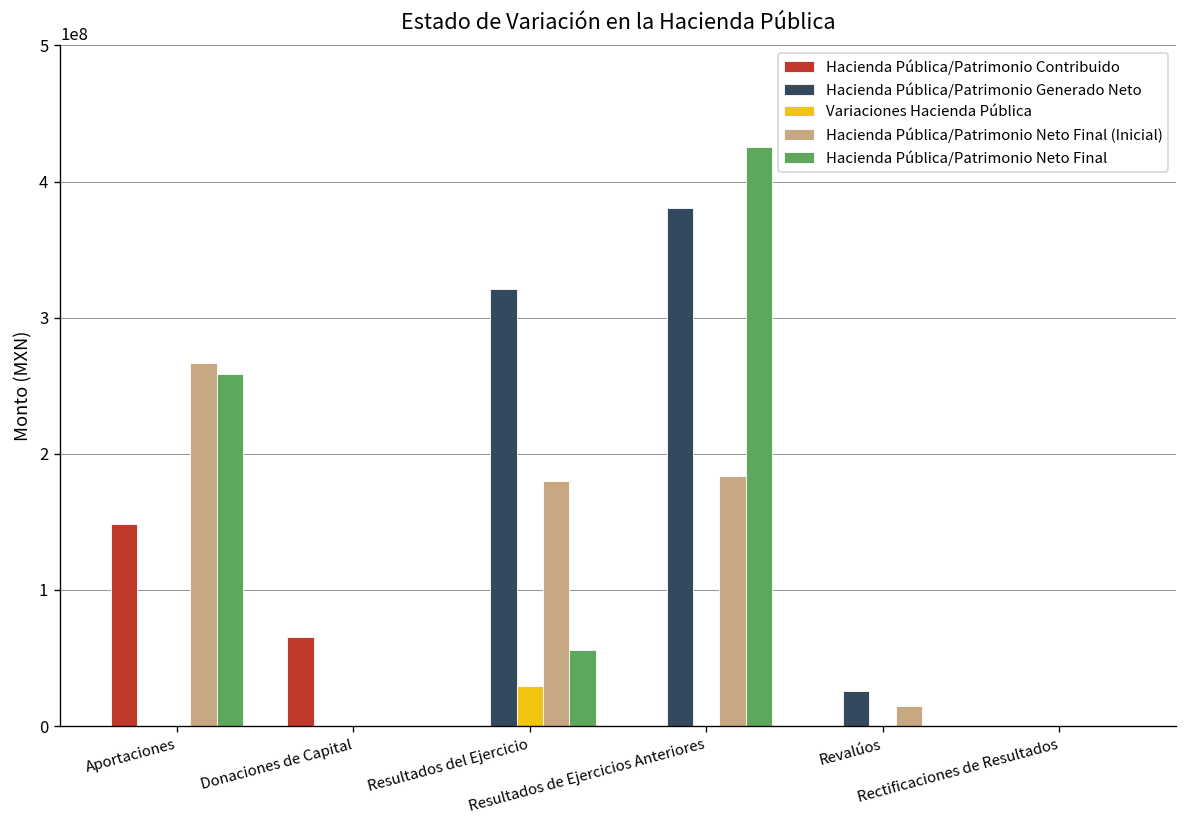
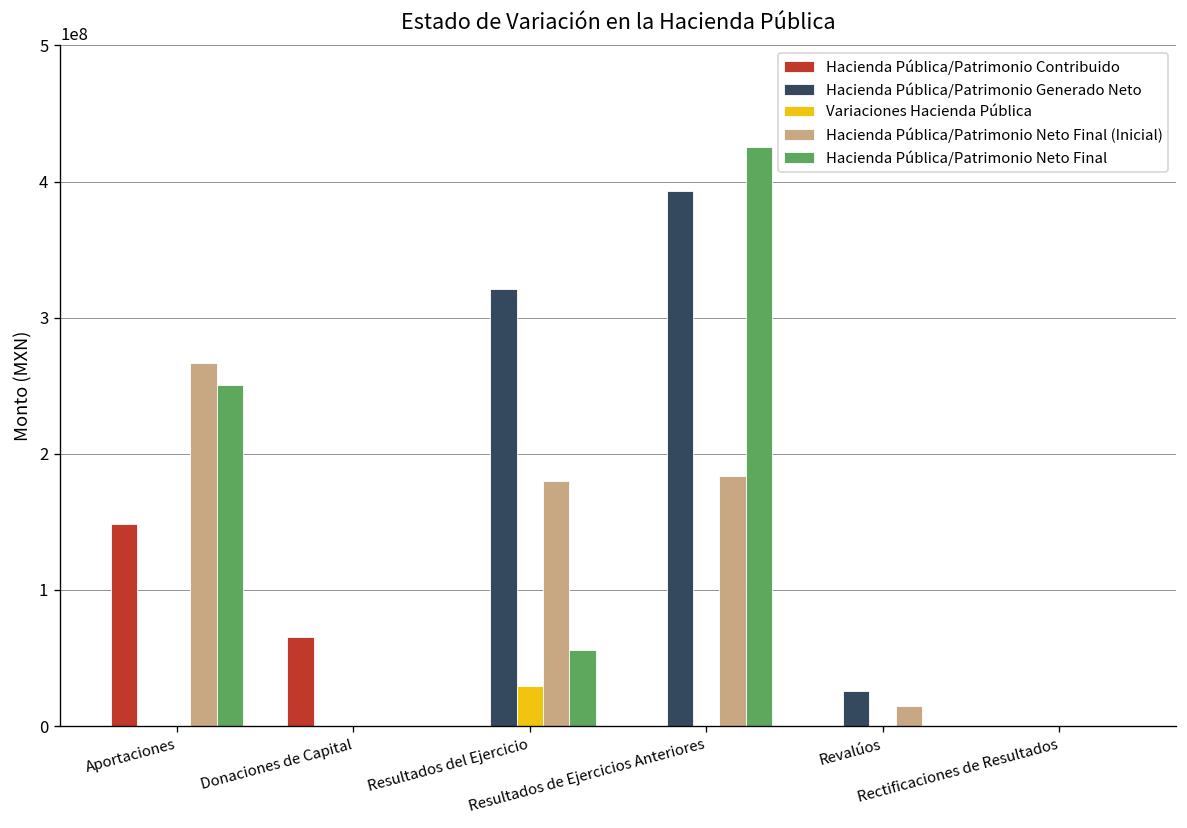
  {
    "Hacienda Pública/Patrimonio Contribuido": {
      "Aportaciones": 149000000,
      "Donaciones de Capital": 66000000,
      "Resultados del Ejercicio": 0,
      "Resultados de Ejercicios Anteriores": 0,
      "Revalúos": 0,
      "Rectificaciones de Resultados": 0
    },
    "Hacienda Pública/Patrimonio Generado Neto": {
      "Aportaciones": 0,
      "Donaciones de Capital": 0,
      "Resultados del Ejercicio": 321000000,
-     "Resultados de Ejercicios Anteriores": 381000000,
+     "Resultados de Ejercicios Anteriores": 393000000,
      "Revalúos": 26000000
    },
    "Variaciones Hacienda Pública": {
      "Aportaciones": 0,
      "Donaciones de Capital": 0,
      "Resultados del Ejercicio": 30000000,
      "Resultados de Ejercicios Anteriores": 0,
      "Revalúos": 0,
      "Rectificaciones de Resultados": 0
    },
    "Hacienda Pública/Patrimonio Neto Final (Inicial)": {
      "Aportaciones": 266000000,
      "Donaciones de Capital": 0,
      "Resultados del Ejercicio": 180000000,
      "Resultados de Ejercicios Anteriores": 183000000,
      "Revalúos": 15000000
    },
    "Hacienda Pública/Patrimonio Neto Final": {
-     "Aportaciones": 259000000,
+     "Aportaciones": 250000000,
      "Donaciones de Capital": 0,
      "Resultados del Ejercicio": 56000000,
      "Resultados de Ejercicios Anteriores": 426000000,
      "Revalúos": 0,
      "Rectificaciones de Resultados": 0
    }
  }
